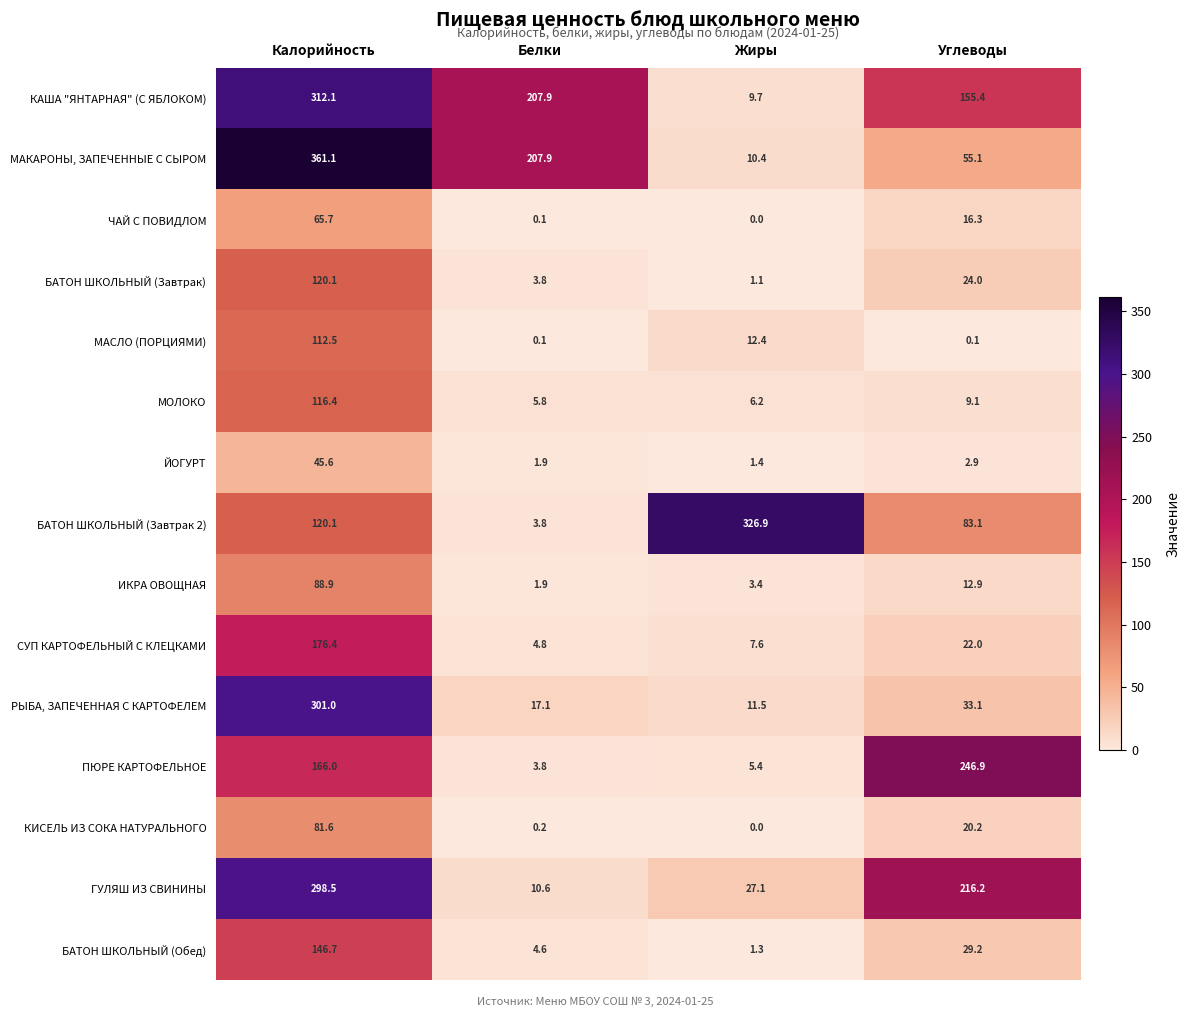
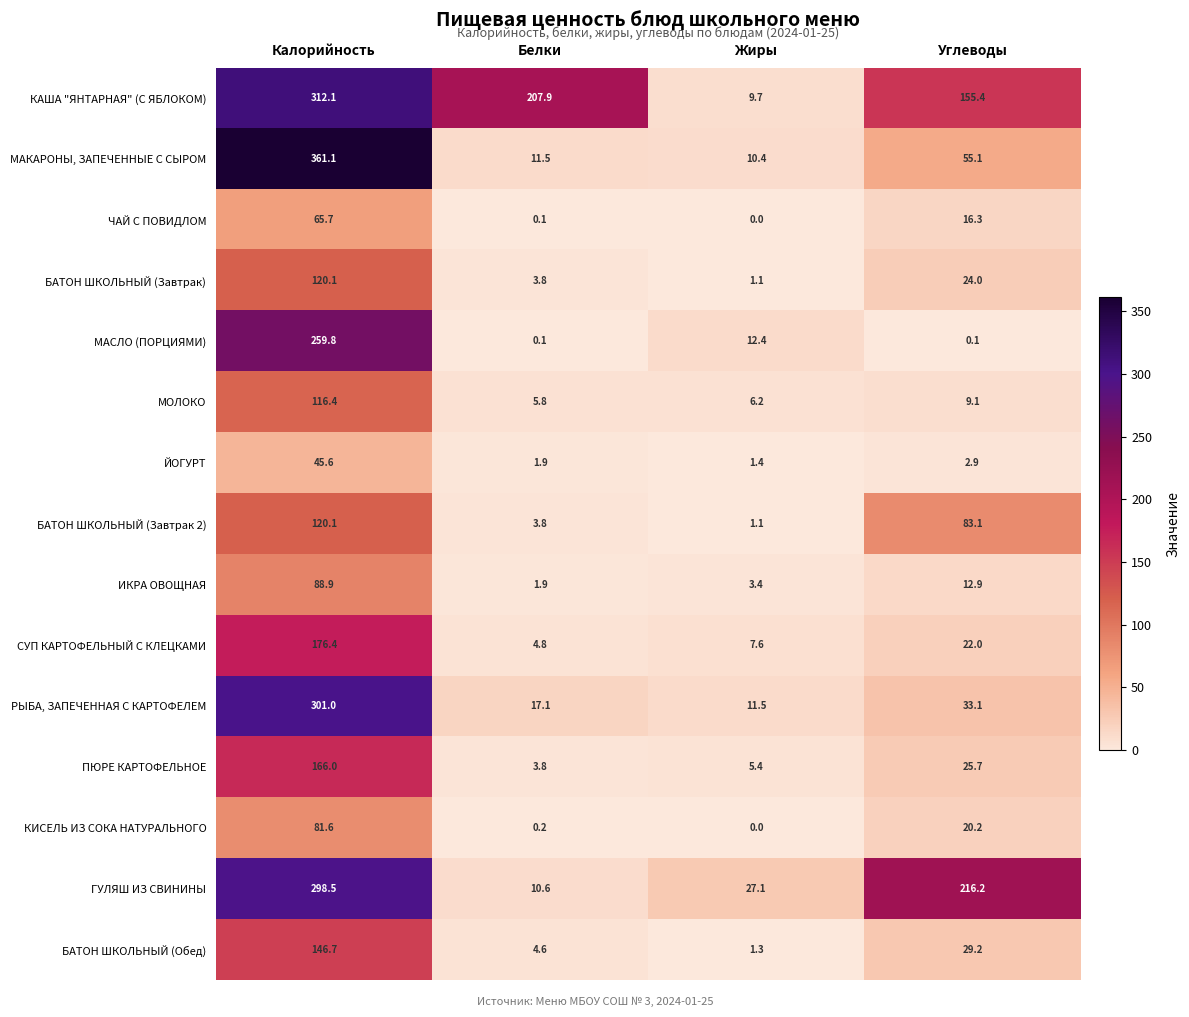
  {
    "КАША \"ЯНТАРНАЯ\" (С ЯБЛОКОМ)": {
      "Калорийность": 312.1,
      "Белки": 207.9,
      "Жиры": 9.7,
      "Углеводы": 155.4
    },
    "МАКАРОНЫ, ЗАПЕЧЕННЫЕ С СЫРОМ": {
      "Калорийность": 361.1,
-     "Белки": 207.9,
+     "Белки": 11.5,
      "Жиры": 10.4,
      "Углеводы": 55.1
    },
    "ЧАЙ С ПОВИДЛОМ": {
      "Калорийность": 65.7,
      "Белки": 0.1,
      "Жиры": 0.0,
      "Углеводы": 16.3
    },
    "БАТОН ШКОЛЬНЫЙ (Завтрак)": {
      "Калорийность": 120.1,
      "Белки": 3.8,
      "Жиры": 1.1,
      "Углеводы": 24.0
    },
    "МАСЛО (ПОРЦИЯМИ)": {
-     "Калорийность": 112.5,
+     "Калорийность": 259.8,
      "Белки": 0.1,
      "Жиры": 12.4,
      "Углеводы": 0.1
    },
    "МОЛОКО": {
      "Калорийность": 116.4,
      "Белки": 5.8,
      "Жиры": 6.2,
      "Углеводы": 9.1
    },
    "ЙОГУРТ": {
      "Калорийность": 45.6,
      "Белки": 1.9,
      "Жиры": 1.4,
      "Углеводы": 2.9
    },
    "БАТОН ШКОЛЬНЫЙ (Завтрак 2)": {
      "Калорийность": 120.1,
      "Белки": 3.8,
-     "Жиры": 326.9,
+     "Жиры": 1.1,
      "Углеводы": 83.1
    },
    "ИКРА ОВОЩНАЯ": {
      "Калорийность": 88.9,
      "Белки": 1.9,
      "Жиры": 3.4,
      "Углеводы": 12.9
    },
    "СУП КАРТОФЕЛЬНЫЙ С КЛЕЦКАМИ": {
      "Калорийность": 176.4,
      "Белки": 4.8,
      "Жиры": 7.6,
      "Углеводы": 22.0
    },
    "РЫБА, ЗАПЕЧЕННАЯ С КАРТОФЕЛЕМ": {
      "Калорийность": 301.0,
      "Белки": 17.1,
      "Жиры": 11.5,
      "Углеводы": 33.1
    },
    "ПЮРЕ КАРТОФЕЛЬНОЕ": {
      "Калорийность": 166.0,
      "Белки": 3.8,
      "Жиры": 5.4,
-     "Углеводы": 246.9
+     "Углеводы": 25.7
    },
    "КИСЕЛЬ ИЗ СОКА НАТУРАЛЬНОГО": {
      "Калорийность": 81.6,
      "Белки": 0.2,
      "Жиры": 0.0,
      "Углеводы": 20.2
    },
    "ГУЛЯШ ИЗ СВИНИНЫ": {
      "Калорийность": 298.5,
      "Белки": 10.6,
      "Жиры": 27.1,
      "Углеводы": 216.2
    },
    "БАТОН ШКОЛЬНЫЙ (Обед)": {
      "Калорийность": 146.7,
      "Белки": 4.6,
      "Жиры": 1.3,
      "Углеводы": 29.2
    }
  }
